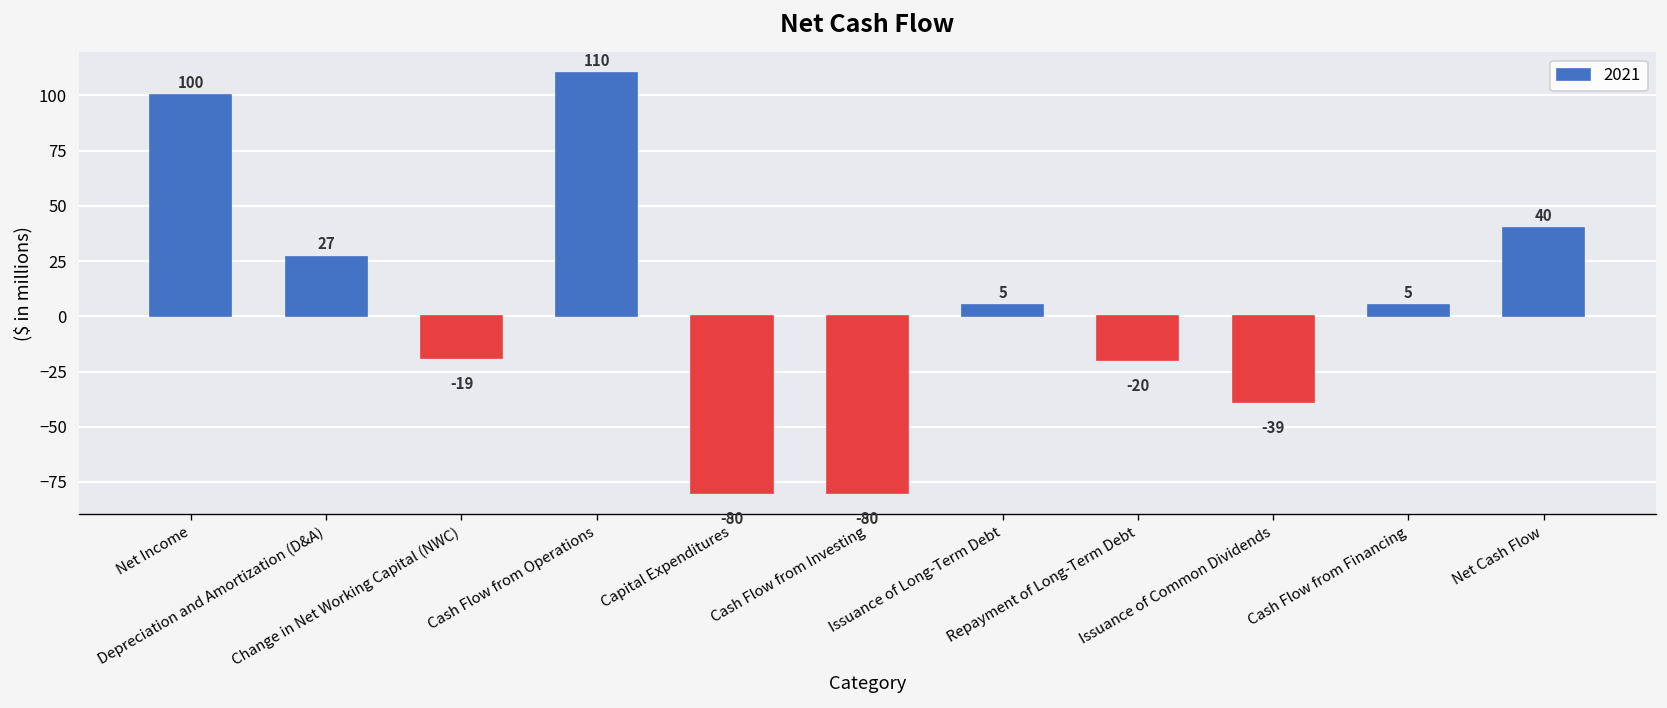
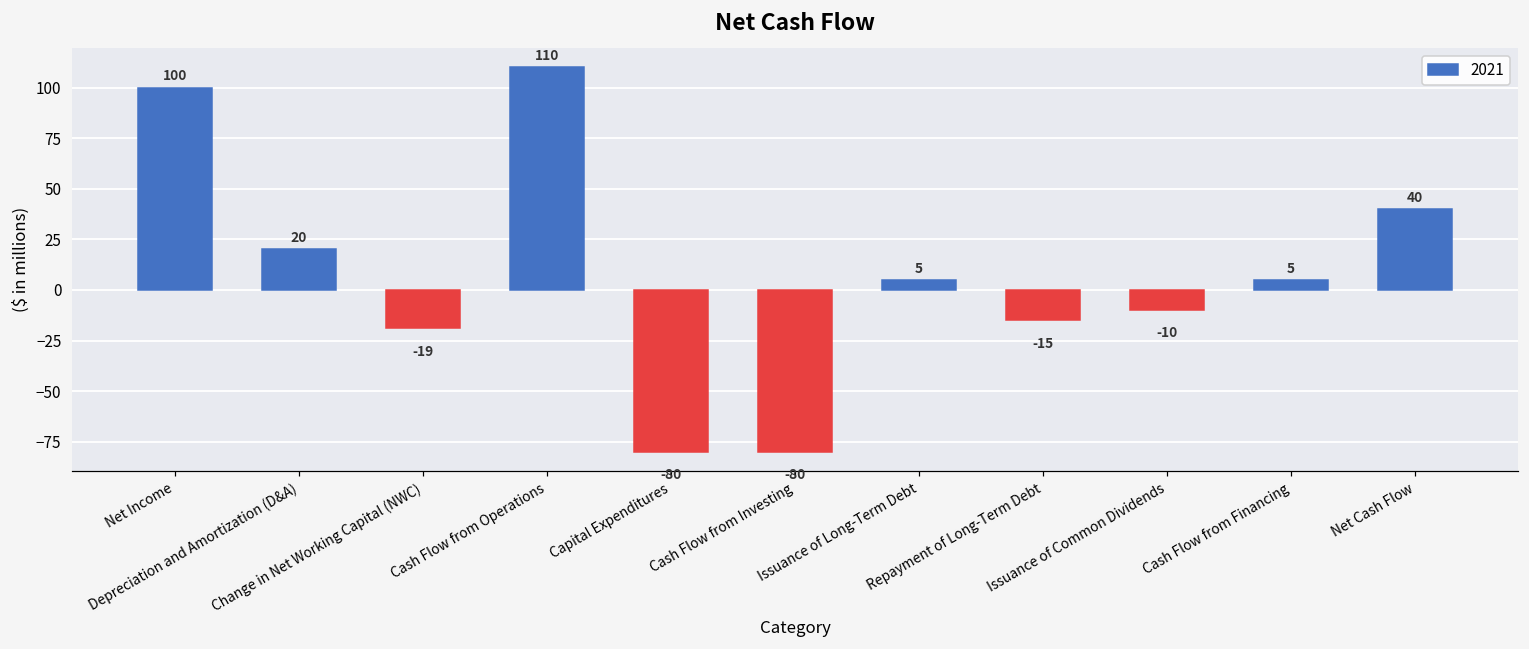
  {
    "Net Income": 100,
-   "Depreciation and Amortization (D&A)": 27,
+   "Depreciation and Amortization (D&A)": 20,
    "Change in Net Working Capital (NWC)": -19,
    "Cash Flow from Operations": 110,
    "Capital Expenditures": -80,
    "Cash Flow from Investing": -80,
    "Issuance of Long-Term Debt": 5,
-   "Repayment of Long-Term Debt": -20,
-   "Issuance of Common Dividends": -39,
+   "Repayment of Long-Term Debt": -15,
+   "Issuance of Common Dividends": -10,
    "Cash Flow from Financing": 5,
    "Net Cash Flow": 40
  }
